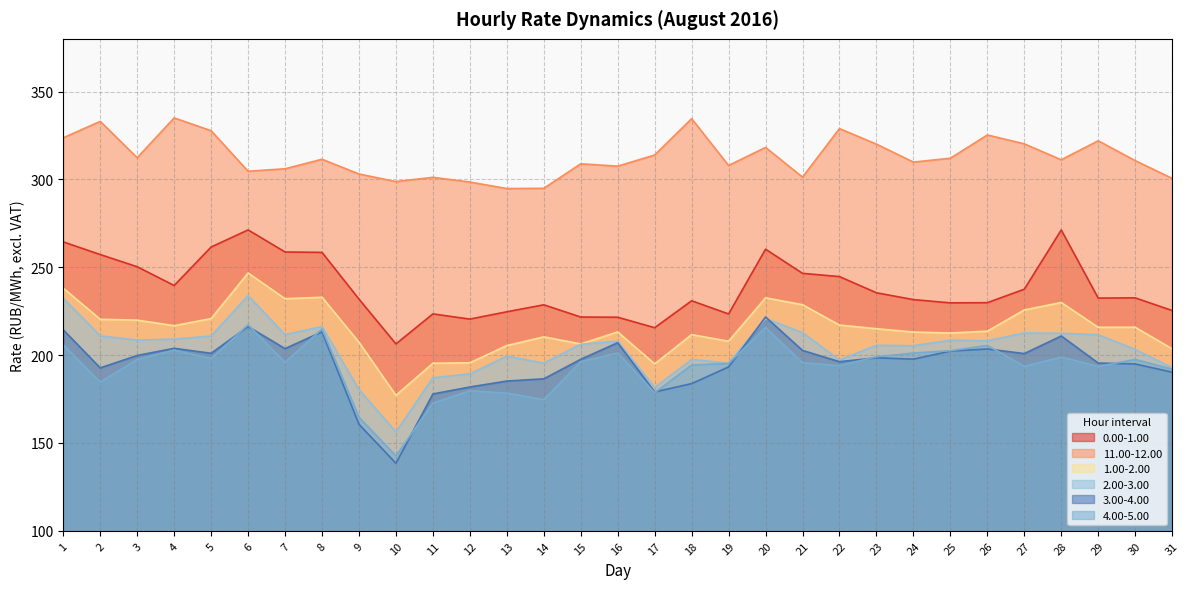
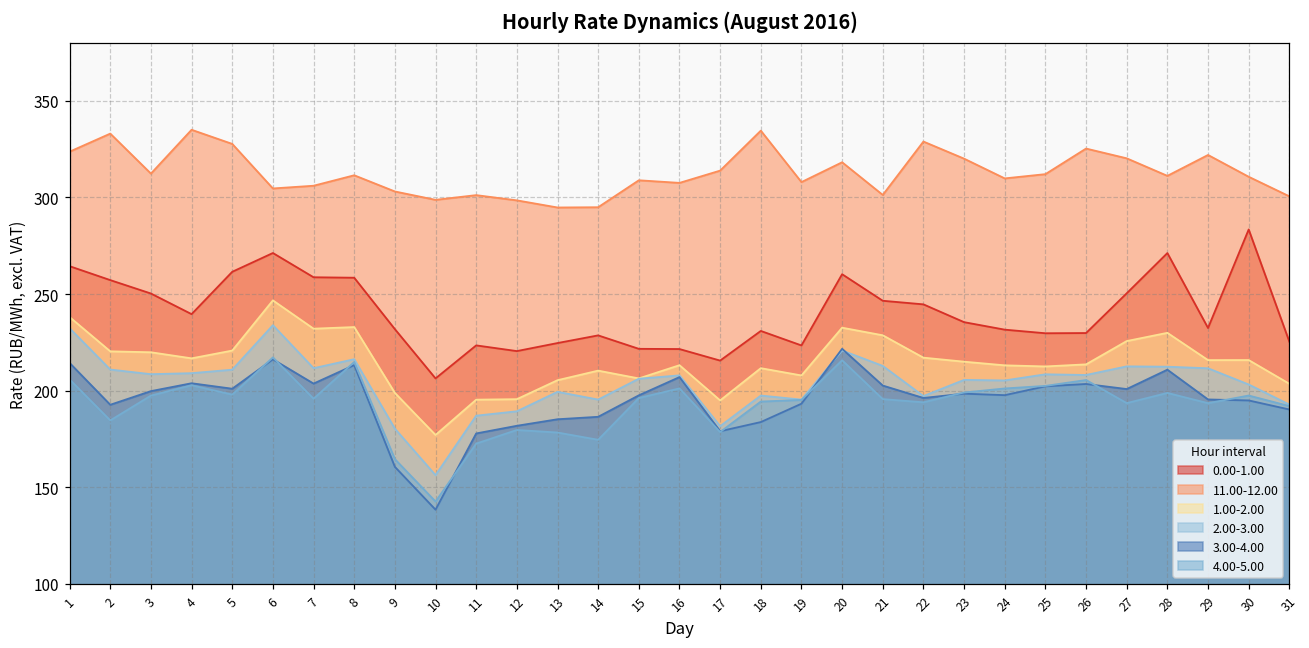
  {
    "0.00-1.00": {
      "1": 264,
      "2": 257,
      "3": 250,
      "4": 240,
      "5": 262,
      "6": 271,
      "7": 259,
      "8": 258,
      "9": 232,
      "10": 206,
      "11": 223,
      "12": 221,
      "13": 225,
      "14": 229,
      "15": 222,
      "16": 222,
      "17": 216,
      "18": 231,
      "19": 223,
      "20": 260,
      "21": 247,
      "22": 245,
      "23": 235,
      "24": 232,
      "25": 230,
      "26": 230,
-     "27": 238,
+     "27": 250,
      "28": 271,
      "29": 232,
-     "30": 233,
+     "30": 283,
      "31": 225
    },
    "11.00-12.00": {
      "1": 324,
      "2": 333,
      "3": 312,
      "4": 335,
      "5": 328,
      "6": 305,
      "7": 306,
      "8": 311,
      "9": 303,
      "10": 299,
      "11": 301,
      "12": 298,
      "13": 295,
      "14": 295,
      "15": 309,
      "16": 308,
      "17": 314,
      "18": 335,
      "19": 308,
      "20": 318,
      "21": 301,
      "22": 329,
      "23": 320,
      "24": 310,
      "25": 312,
      "26": 325,
      "27": 320,
      "28": 311,
      "29": 322,
      "30": 311,
      "31": 301
    },
    "1.00-2.00": {
      "1": 238,
      "2": 220,
      "3": 220,
      "4": 217,
      "5": 221,
      "6": 247,
      "7": 232,
      "8": 233,
-     "9": 207,
+     "9": 199,
      "10": 177,
      "11": 195,
      "12": 196,
      "13": 205,
      "14": 210,
      "16": 213,
      "17": 195,
      "18": 212,
      "19": 208,
      "20": 233,
      "21": 229,
      "22": 217,
      "23": 215,
      "24": 213,
      "25": 213,
      "26": 214,
      "27": 226,
      "28": 230,
      "29": 216,
      "30": 216,
      "31": 204
    },
    "3.00-4.00": {
      "1": 214,
      "2": 193,
      "3": 200,
      "5": 201,
      "7": 204,
      "8": 213,
      "9": 161,
      "10": 138,
      "11": 178,
      "12": 182,
      "13": 185,
      "14": 187,
      "18": 184,
      "19": 193,
      "21": 203,
      "24": 198,
      "26": 203,
      "27": 201,
      "28": 211,
      "29": 195,
      "30": 195,
      "31": 190
    }
  }
